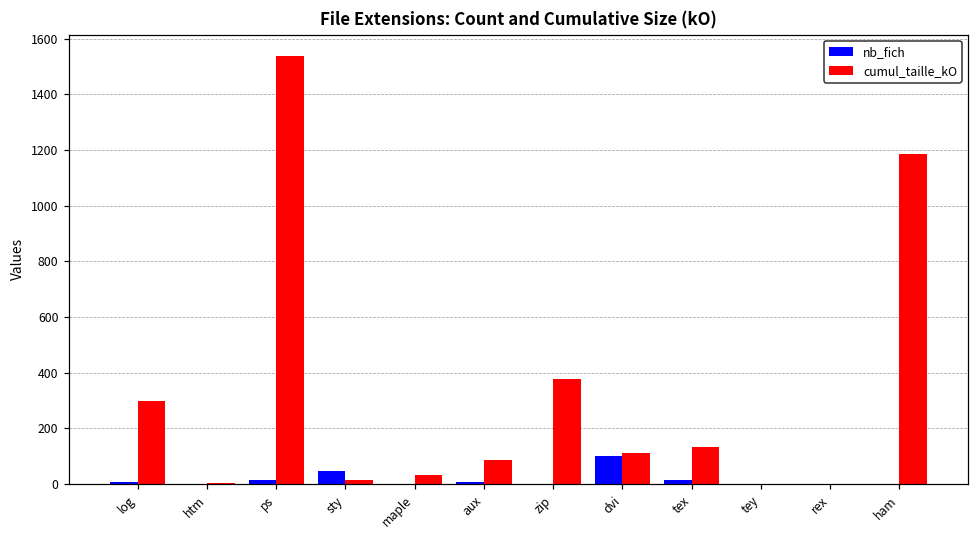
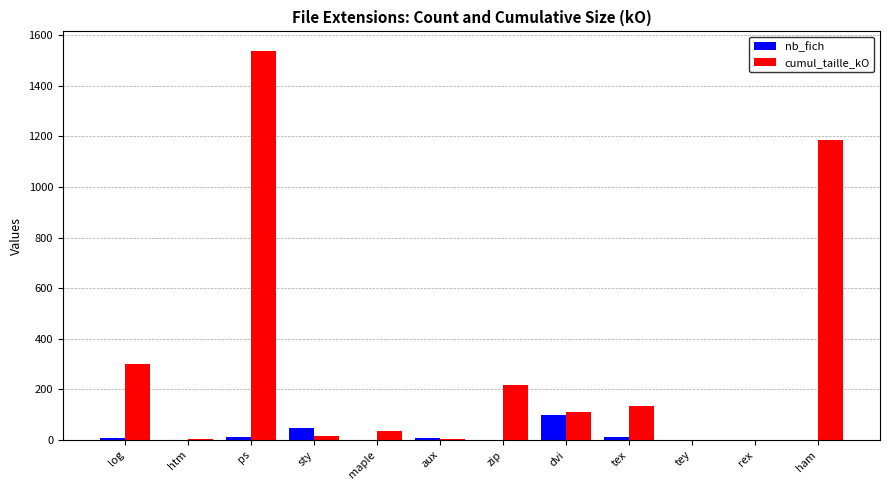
  {
    "nb_fich": {
      "ps": 10,
      "sty": 50,
      "dvi": 100,
      "tex": 10
    },
    "cumul_taille_kO": {
      "log": 300,
      "ps": 1540,
      "sty": 20,
      "maple": 30,
-     "aux": 90,
-     "zip": 380,
+     "aux": 0,
+     "zip": 220,
      "dvi": 110,
      "tex": 130,
      "rex": 0,
      "ham": 1190
    }
  }
